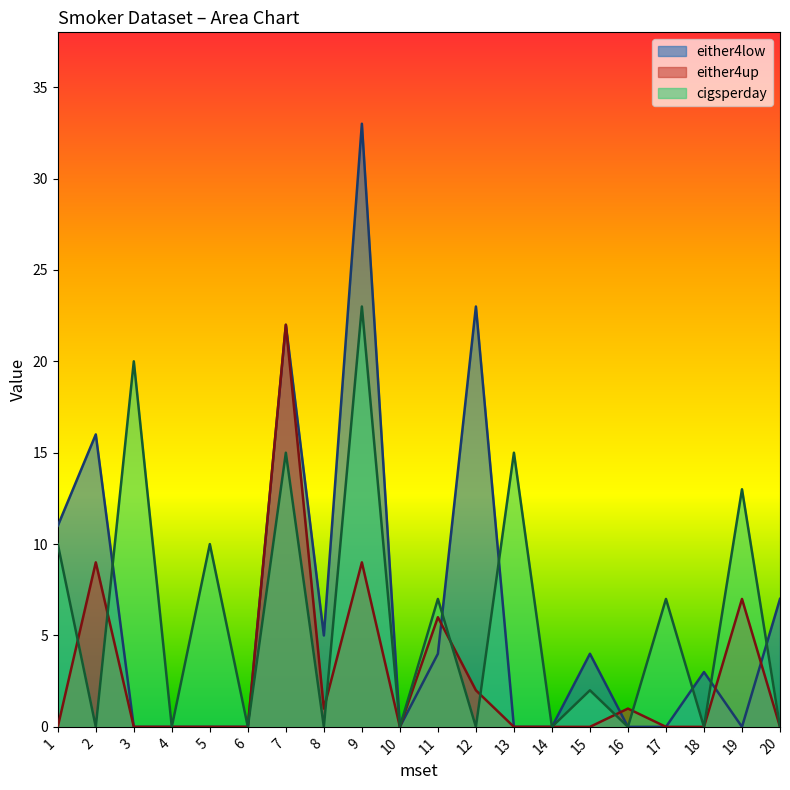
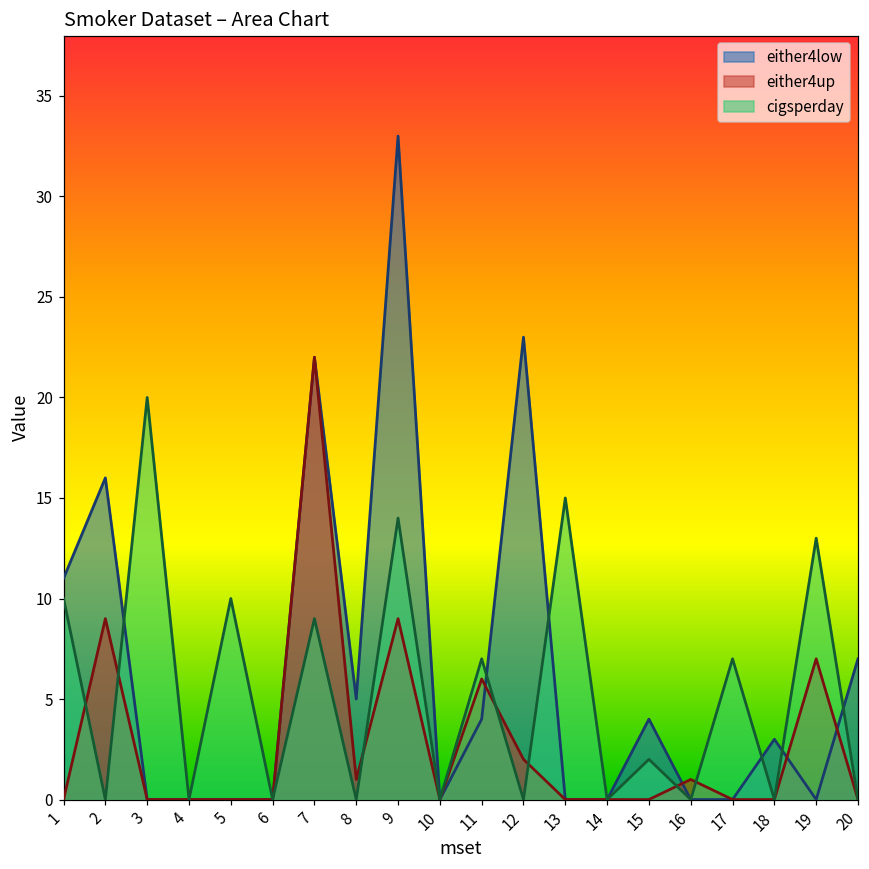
  {
    "either4low": {
      "1": 11,
      "2": 16,
      "8": 5,
      "9": 33,
      "11": 4,
      "12": 23,
      "15": 4,
      "18": 3,
      "19": 0,
      "20": 7
    },
    "either4up": {
      "1": 0,
      "2": 9,
      "8": 1,
      "9": 9,
      "11": 6,
      "12": 2,
      "15": 0,
      "16": 1,
      "19": 7
    },
    "cigsperday": {
      "1": 10,
      "2": 0,
      "3": 20,
      "5": 10,
-     "7": 15,
+     "7": 9,
      "8": 0,
-     "9": 23,
+     "9": 14,
      "11": 7,
      "12": 0,
      "13": 15,
      "15": 2,
      "17": 7,
      "19": 13
    }
  }
